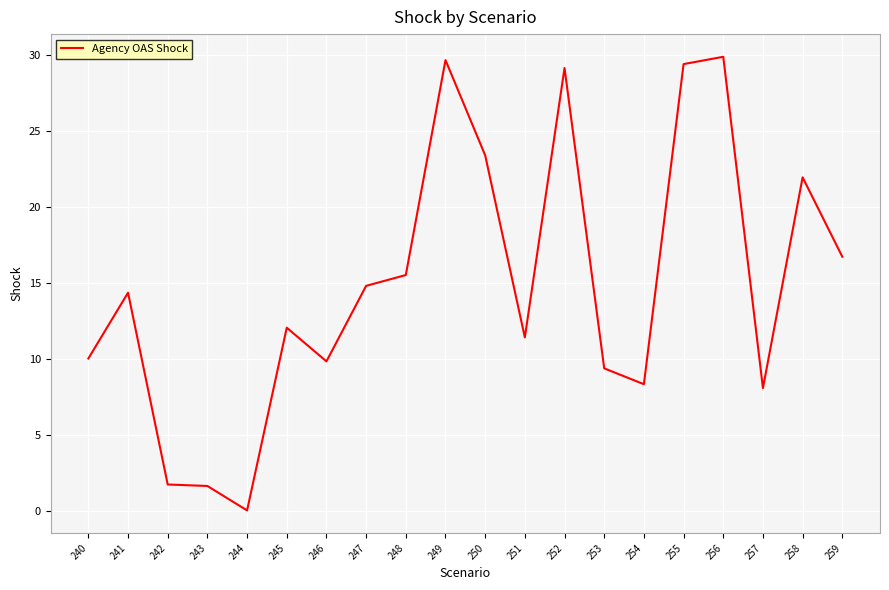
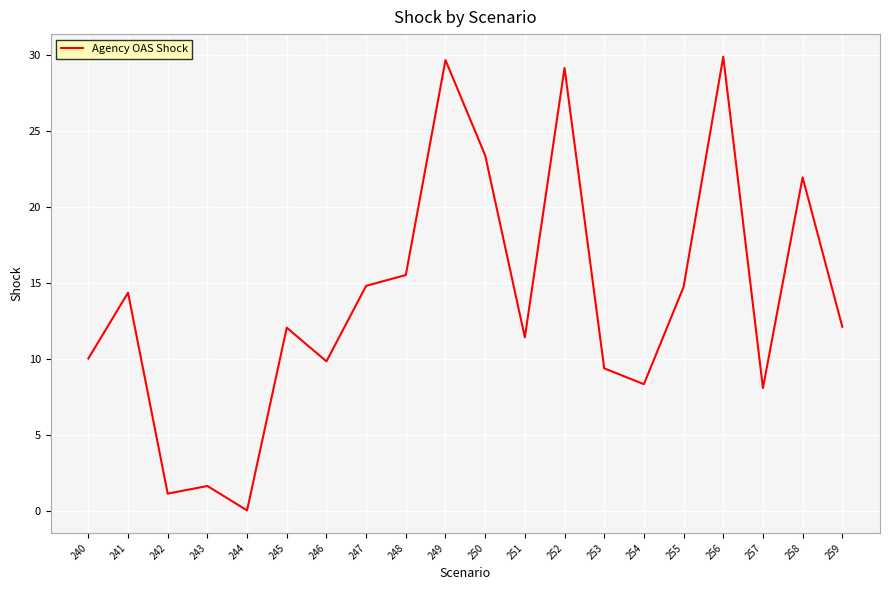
  {
    "240": 10.0,
    "241": 14.4,
-   "242": 1.7,
+   "242": 1.1,
    "243": 1.6,
    "244": 0.0,
    "245": 12.1,
    "246": 9.8,
    "247": 14.8,
    "248": 15.5,
    "249": 29.7,
    "250": 23.4,
    "251": 11.4,
    "252": 29.2,
    "253": 9.4,
    "254": 8.3,
-   "255": 29.4,
+   "255": 14.7,
    "256": 29.9,
    "257": 8.1,
    "258": 22.0,
-   "259": 16.7
+   "259": 12.1
  }
